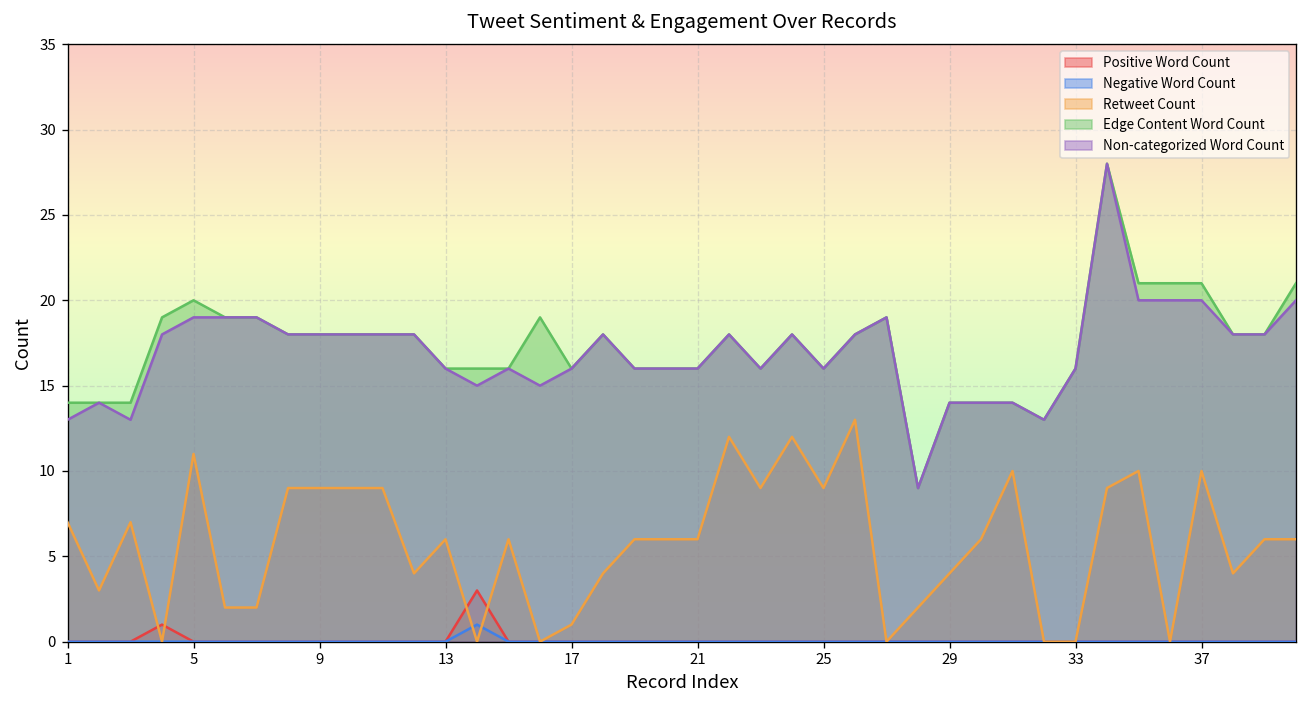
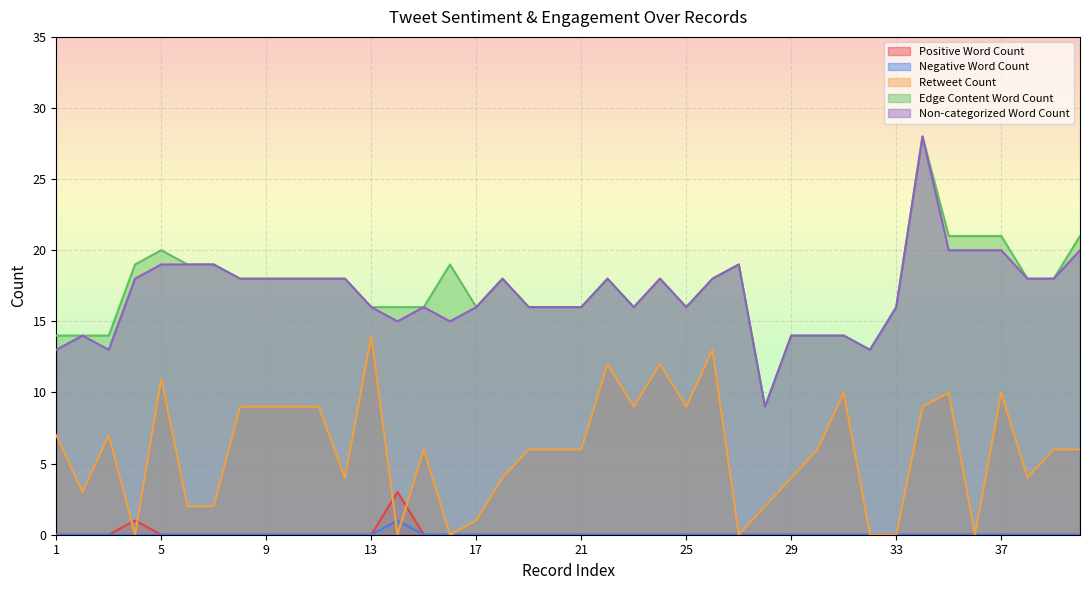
  {
    "Retweet Count": {
      "1": 7,
      "5": 11,
      "9": 9,
-     "13": 6,
+     "13": 14,
      "17": 1,
      "21": 6,
      "25": 9,
      "29": 4,
      "37": 10
    },
    "Edge Content Word Count": {
      "1": 14,
      "5": 20,
      "37": 21
    },
    "Non-categorized Word Count": {
      "1": 13,
      "5": 19,
      "37": 20
    }
  }
